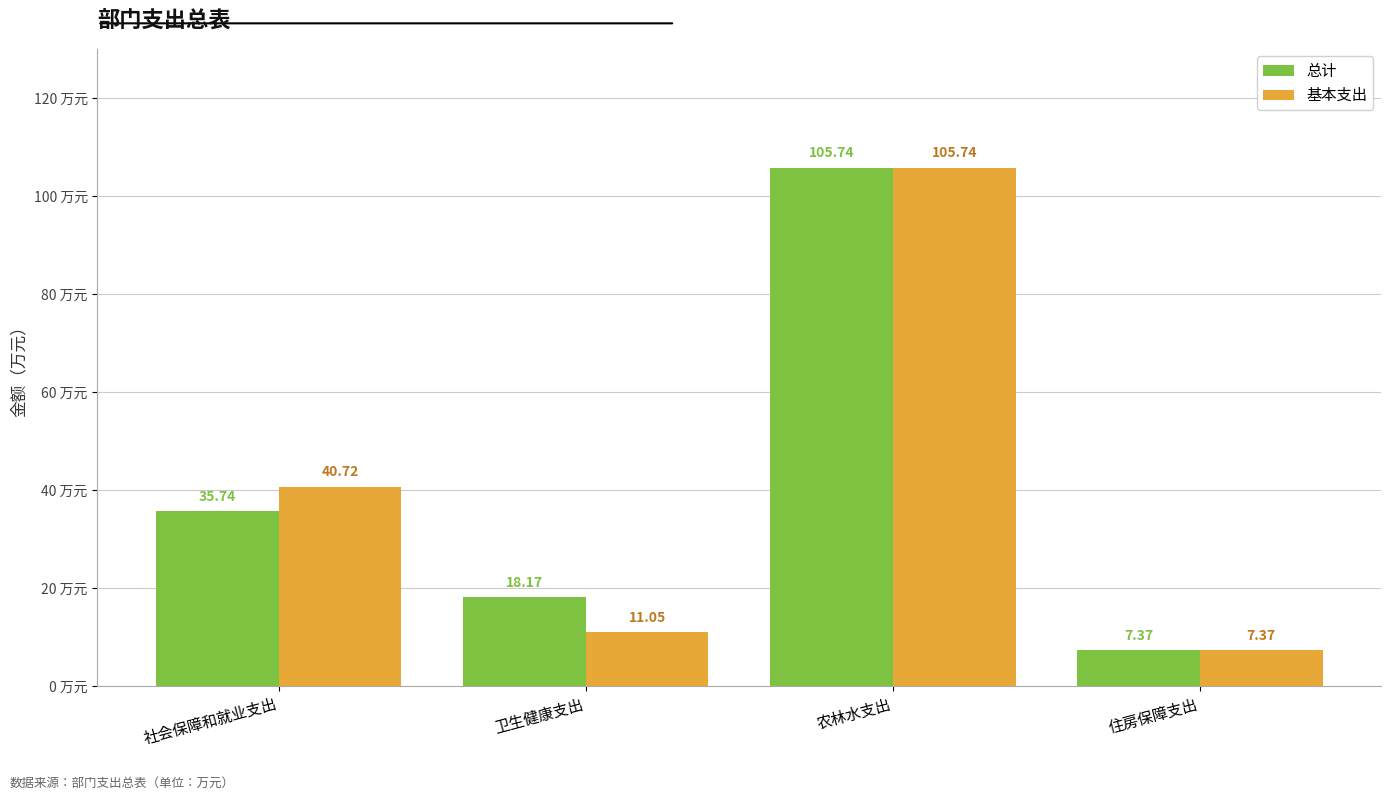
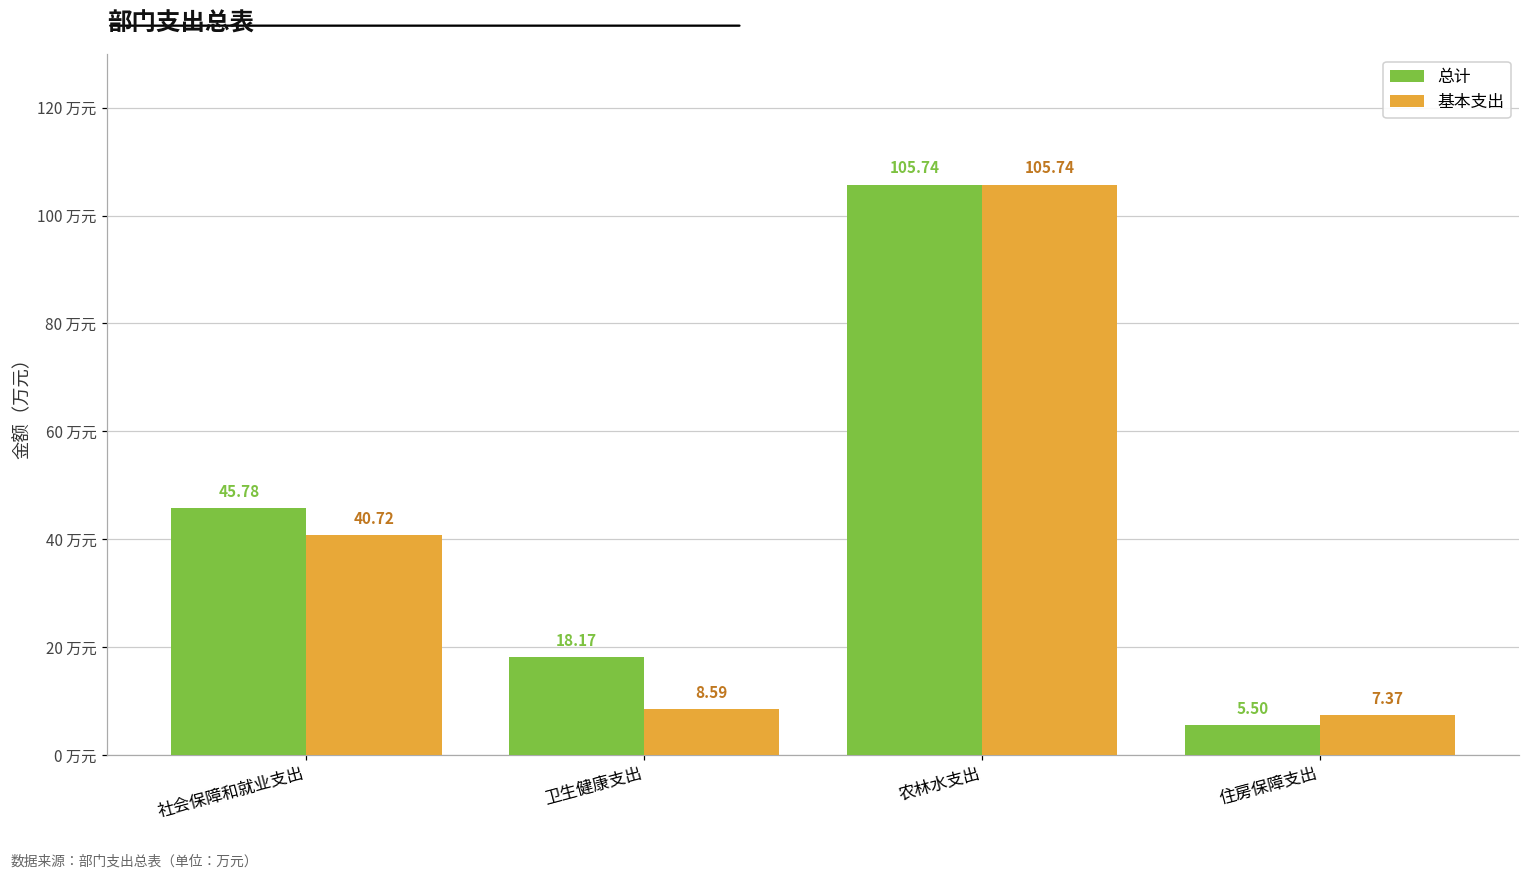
  {
    "总计": {
-     "社会保障和就业支出": 35.74,
+     "社会保障和就业支出": 45.78,
      "卫生健康支出": 18.17,
      "农林水支出": 105.74,
-     "住房保障支出": 7.37
+     "住房保障支出": 5.50
    },
    "基本支出": {
      "社会保障和就业支出": 40.72,
-     "卫生健康支出": 11.05,
+     "卫生健康支出": 8.59,
      "农林水支出": 105.74,
      "住房保障支出": 7.37
    }
  }
